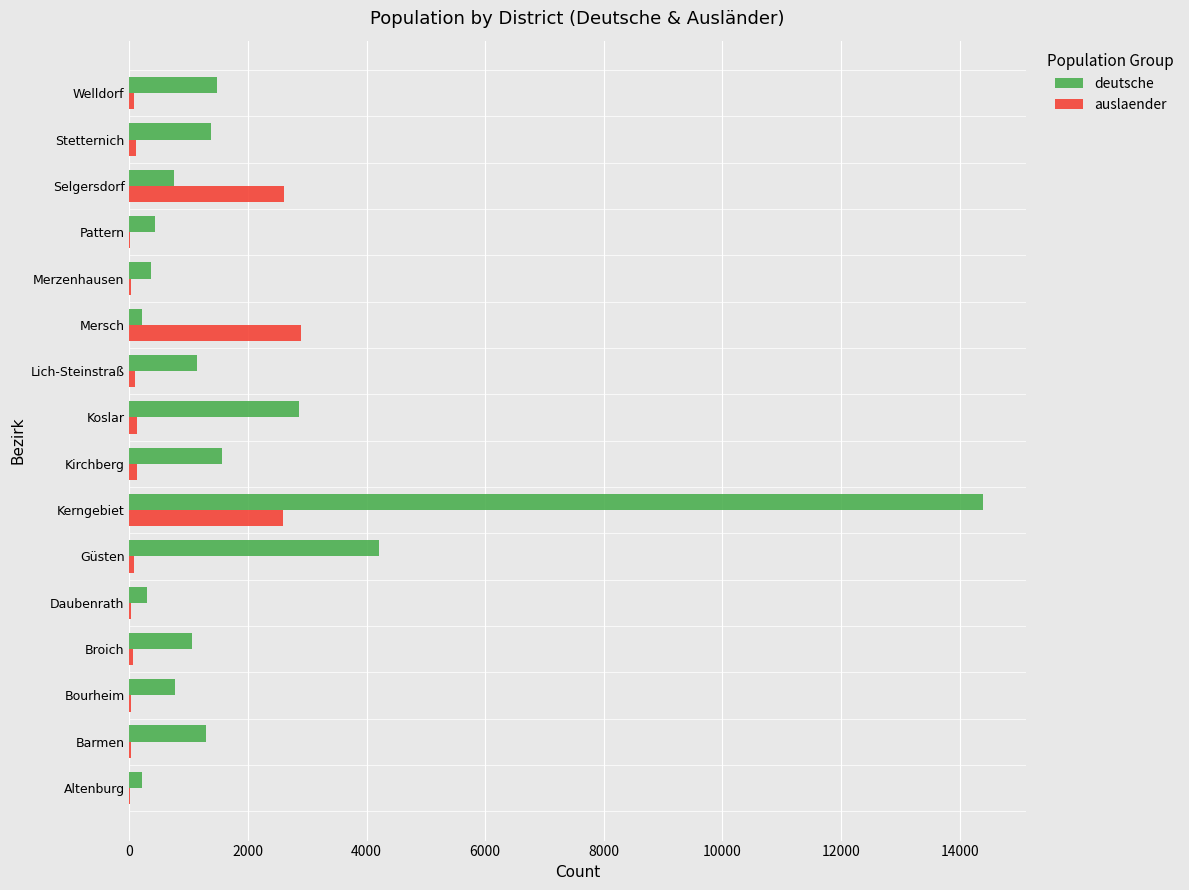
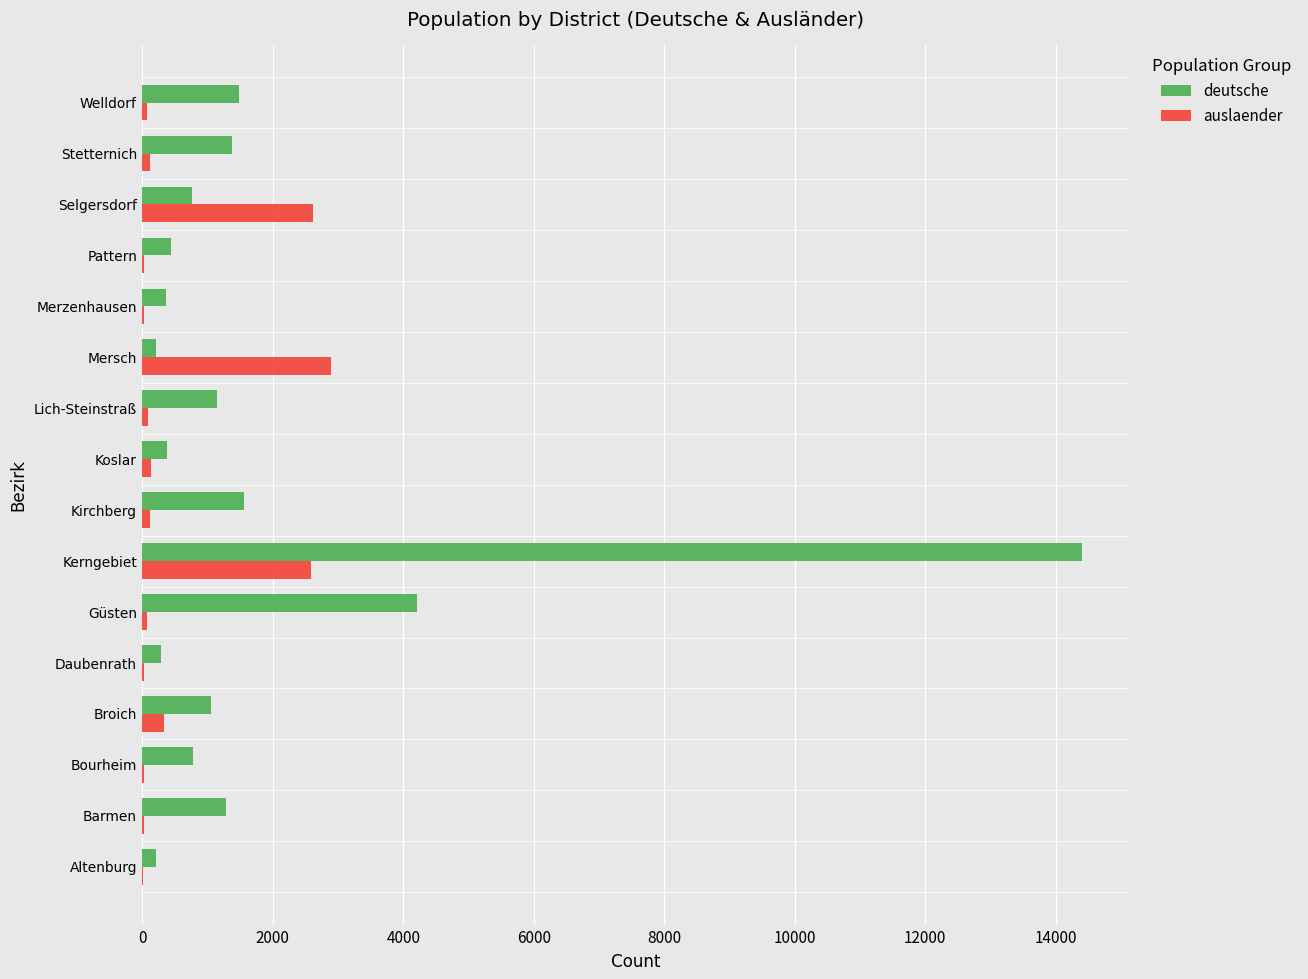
  {
    "deutsche": {
      "Welldorf": 1500,
      "Stetternich": 1400,
      "Selgersdorf": 800,
      "Pattern": 400,
      "Merzenhausen": 400,
      "Mersch": 200,
      "Lich-Steinstraß": 1100,
-     "Koslar": 2900,
+     "Koslar": 400,
      "Kirchberg": 1600,
      "Kerngebiet": 14400,
      "Güsten": 4200,
      "Daubenrath": 300,
      "Broich": 1100,
      "Bourheim": 800,
      "Barmen": 1300,
      "Altenburg": 200
    },
    "auslaender": {
      "Welldorf": 100,
      "Stetternich": 100,
      "Selgersdorf": 2600,
      "Mersch": 2900,
      "Lich-Steinstraß": 100,
      "Koslar": 100,
      "Kirchberg": 100,
      "Kerngebiet": 2600,
      "Güsten": 100,
-     "Broich": 100
+     "Broich": 300
    }
  }
